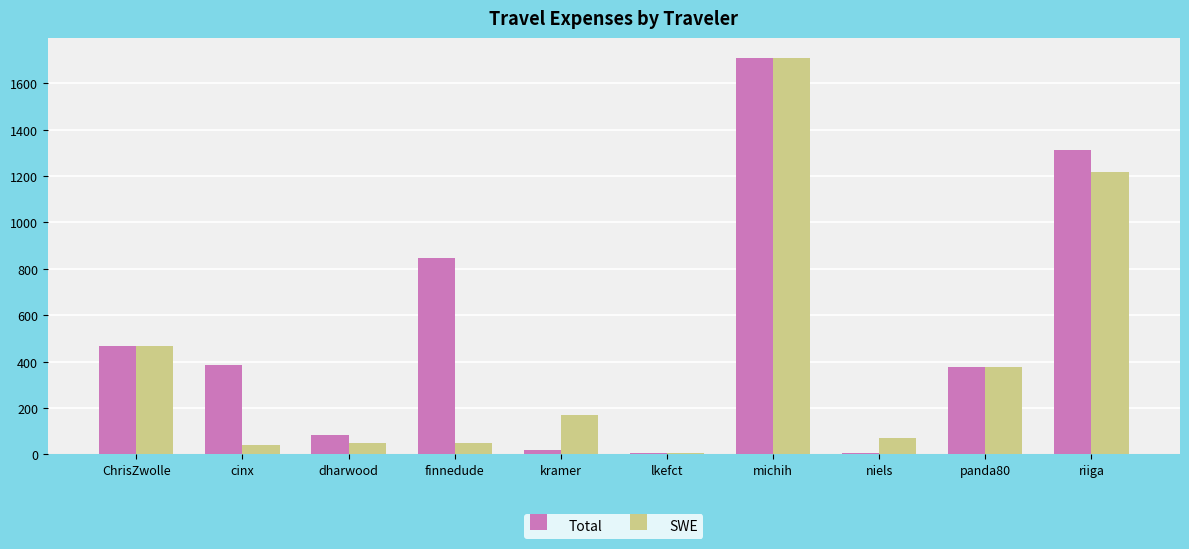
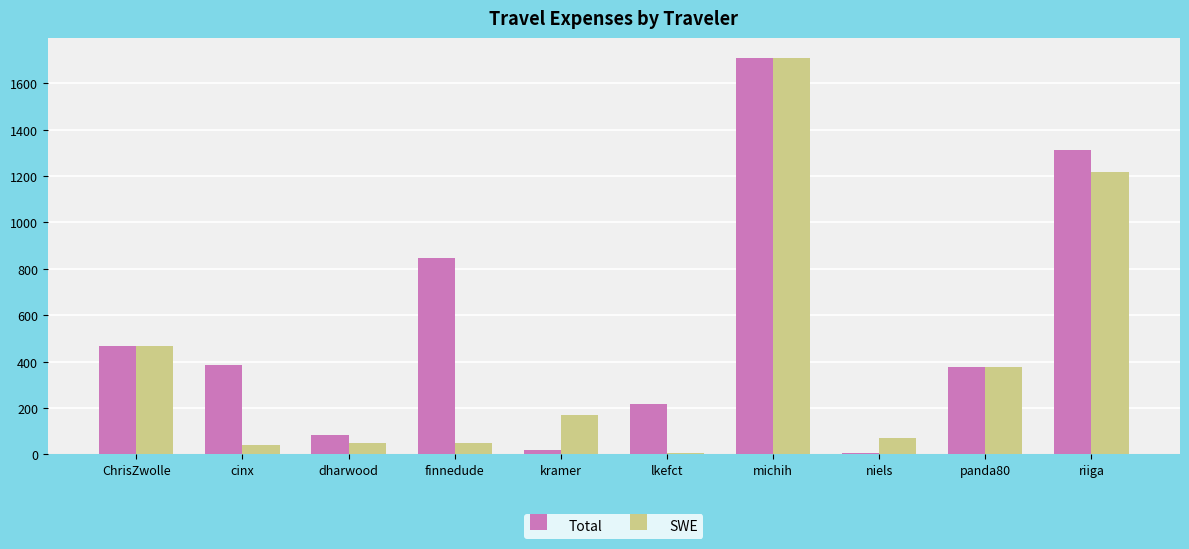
  {
    "Total": {
      "ChrisZwolle": 470,
      "cinx": 380,
      "dharwood": 80,
      "finnedude": 840,
      "kramer": 20,
-     "lkefct": 10,
+     "lkefct": 220,
      "michih": 1710,
      "panda80": 380,
      "riiga": 1310
    },
    "SWE": {
      "ChrisZwolle": 470,
      "cinx": 40,
      "dharwood": 50,
      "finnedude": 50,
      "kramer": 170,
      "michih": 1710,
      "niels": 70,
      "panda80": 380,
      "riiga": 1220
    }
  }
